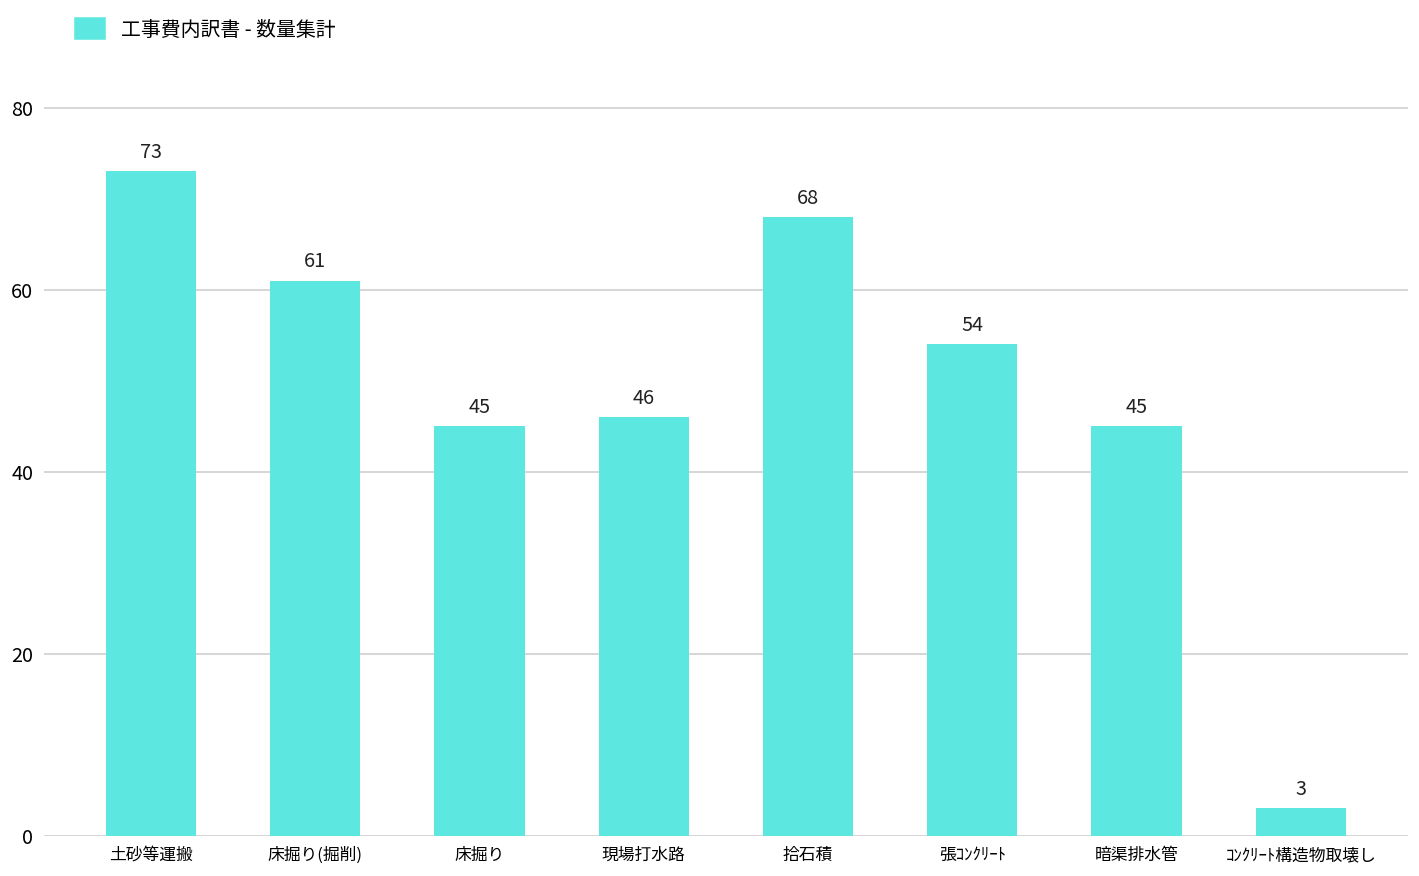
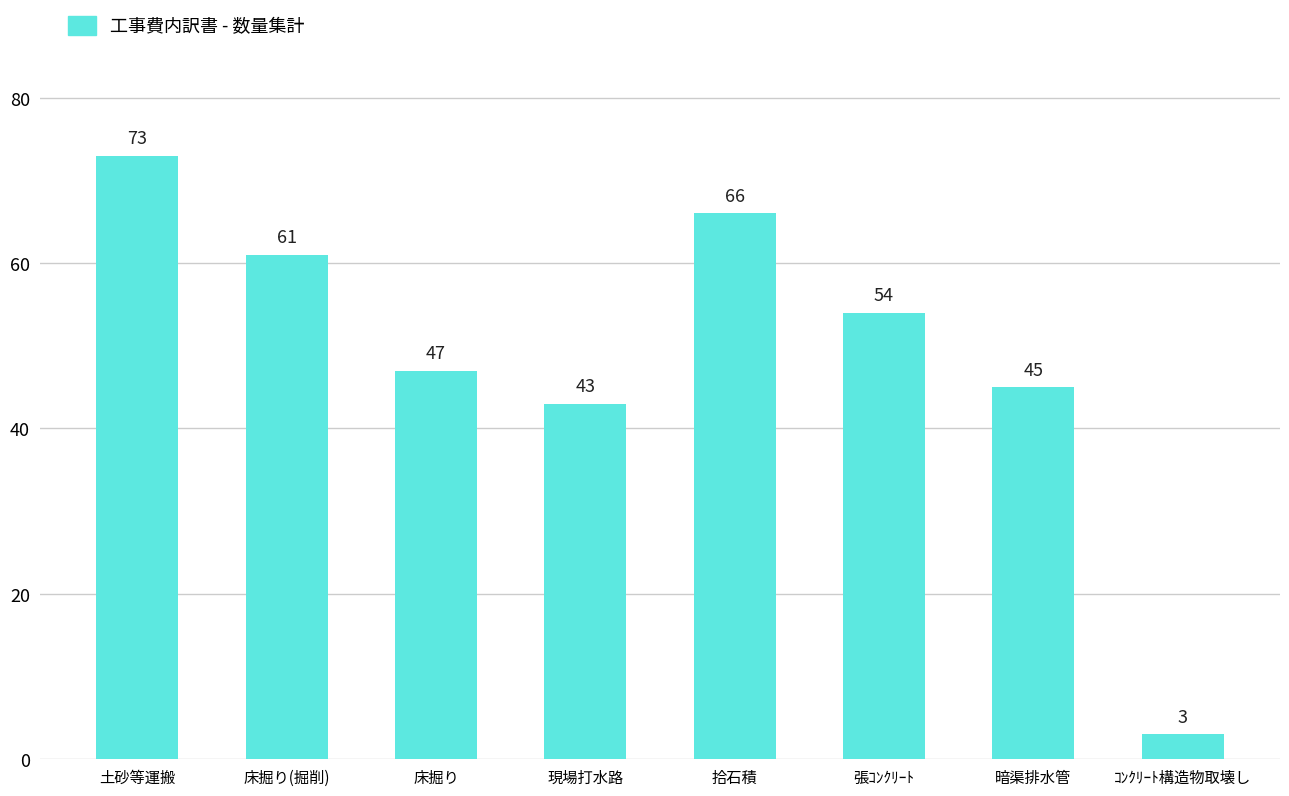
  {
    "土砂等運搬": 73,
    "床掘り(掘削)": 61,
-   "床掘り": 45,
-   "現場打水路": 46,
-   "拾石積": 68,
+   "床掘り": 47,
+   "現場打水路": 43,
+   "拾石積": 66,
    "張ｺﾝｸﾘｰﾄ": 54,
    "暗渠排水管": 45,
    "ｺﾝｸﾘｰﾄ構造物取壊し": 3
  }
